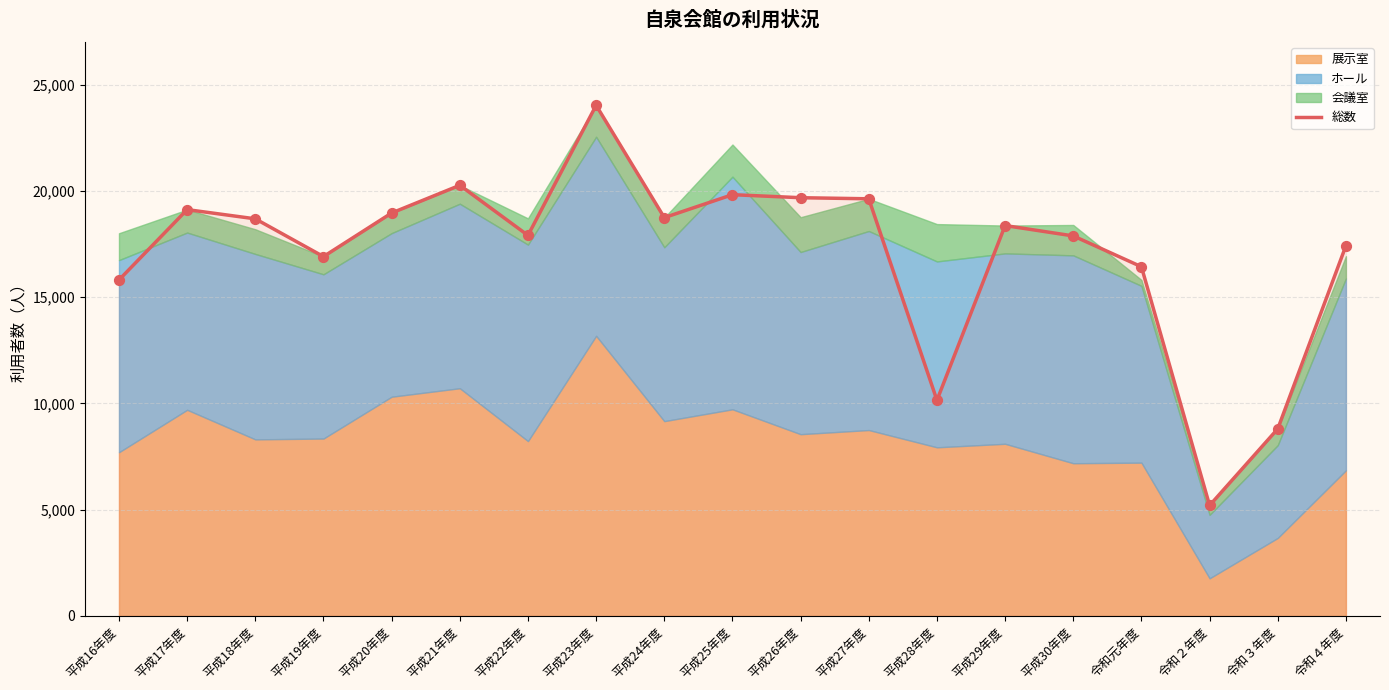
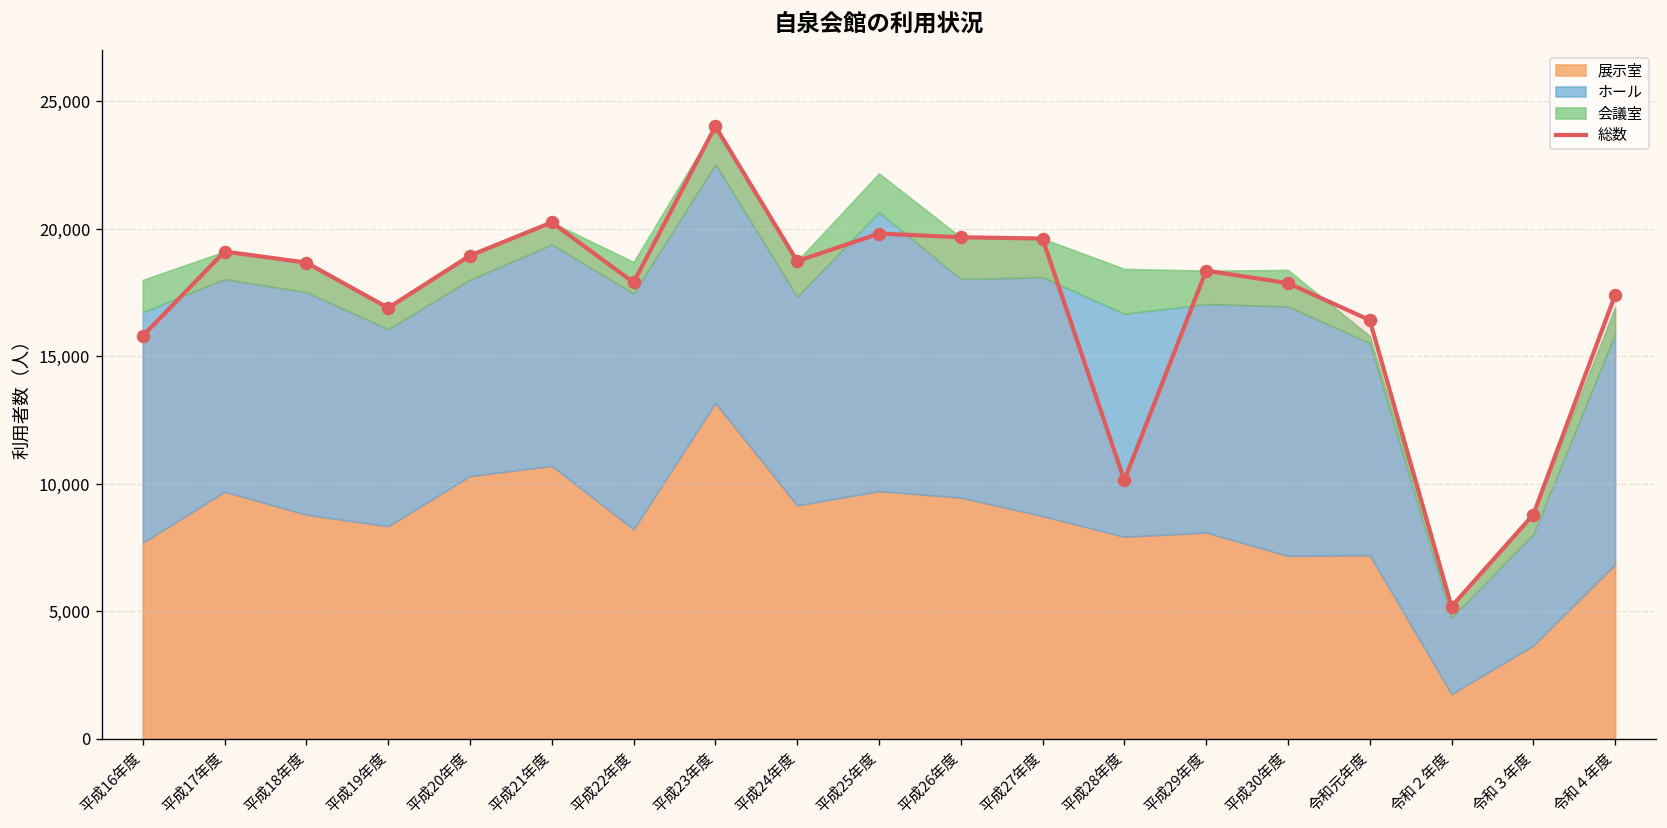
  {
    "展示室": {
      "平成16年度": "7,700",
      "平成17年度": "9,700",
-     "平成18年度": "8,300",
+     "平成18年度": "8,800",
      "平成19年度": "8,300",
      "平成20年度": "10,300",
      "平成21年度": "10,700",
      "平成22年度": "8,200",
      "平成23年度": "13,200",
      "平成24年度": "9,200",
      "平成25年度": "9,700",
-     "平成26年度": "8,500",
+     "平成26年度": "9,500",
      "平成27年度": "8,700",
      "平成28年度": "7,900",
      "平成29年度": "8,100",
      "平成30年度": "7,200",
      "令和元年度": "7,200",
      "令和２年度": "1,800",
      "令和３年度": "3,700",
      "令和４年度": "6,800"
    },
    "ホール": {
      "平成16年度": "9,000",
      "平成17年度": "8,300",
      "平成18年度": "8,700",
      "平成19年度": "7,700",
      "平成20年度": "7,700",
      "平成21年度": "8,700",
      "平成22年度": "9,200",
      "平成23年度": "9,400",
      "平成24年度": "8,200",
      "平成25年度": "10,900",
      "平成26年度": "8,600",
      "平成27年度": "9,400",
      "平成28年度": "8,700",
      "平成29年度": "9,000",
      "平成30年度": "9,800",
      "令和元年度": "8,300",
      "令和２年度": "3,000",
      "令和３年度": "4,400",
      "令和４年度": "9,000"
    },
    "会議室": {
      "平成16年度": "1,300",
      "平成22年度": "1,200",
      "平成25年度": "1,500",
      "平成28年度": "1,800",
      "平成30年度": "1,400",
      "令和元年度": "300",
      "令和４年度": "1,000"
    },
    "総数": {
      "平成16年度": "15,800",
      "平成22年度": "17,900",
      "平成25年度": "19,800",
      "平成28年度": "10,100",
      "平成30年度": "17,900",
      "令和元年度": "16,400",
      "令和４年度": "17,400"
    }
  }
